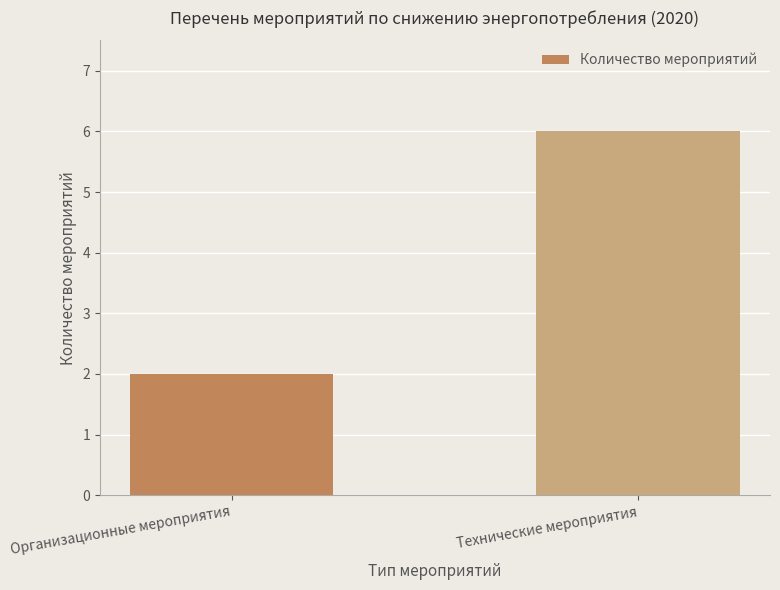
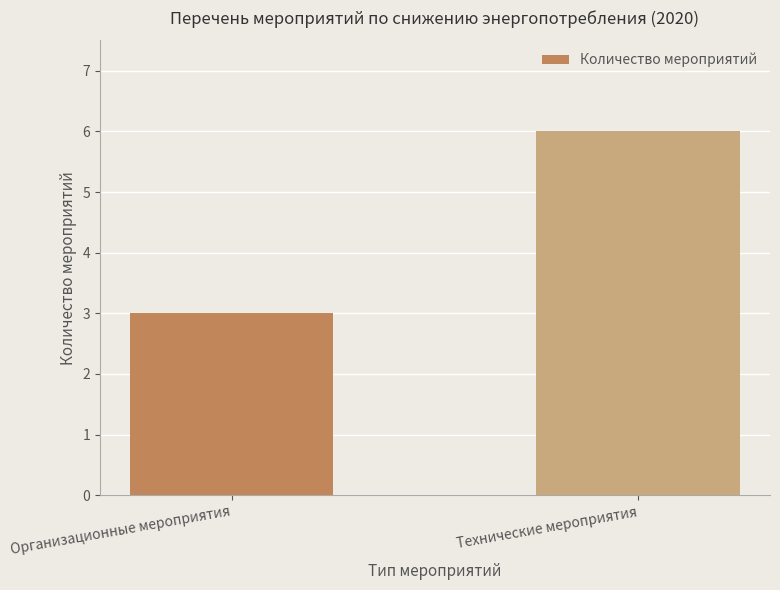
  {
-   "Организационные мероприятия": 2,
+   "Организационные мероприятия": 3,
    "Технические мероприятия": 6
  }
